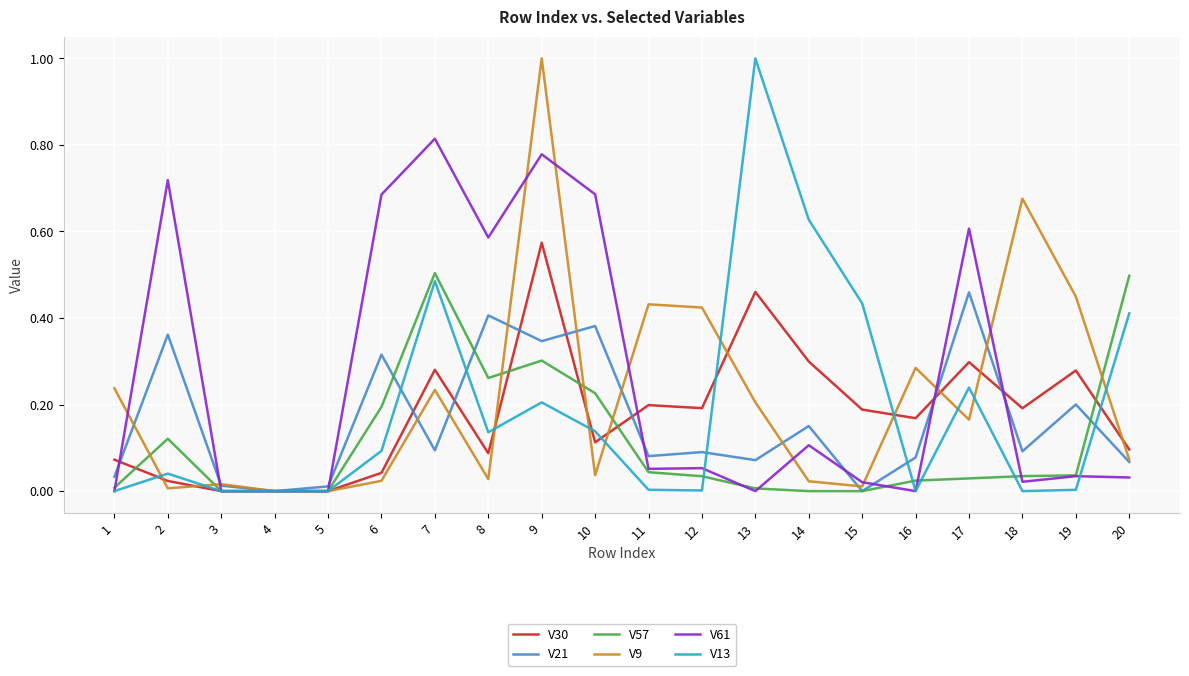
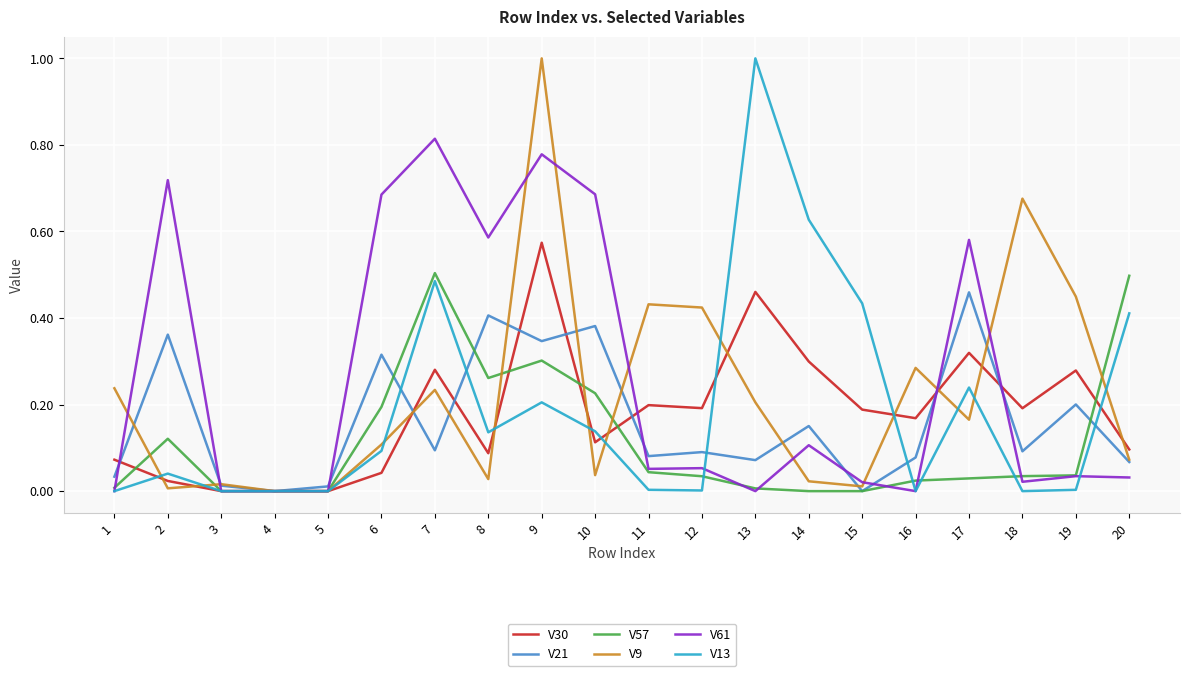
  {
    "V30": {
      "1": 0.07,
      "2": 0.02,
      "6": 0.04,
      "7": 0.28,
      "8": 0.09,
      "9": 0.57,
      "10": 0.11,
      "11": 0.20,
      "12": 0.19,
      "13": 0.46,
      "14": 0.30,
      "15": 0.19,
      "16": 0.17,
-     "17": 0.30,
+     "17": 0.32,
      "18": 0.19,
      "19": 0.28,
      "20": 0.10
    },
    "V57": {
      "1": 0.01,
      "2": 0.12,
      "6": 0.19,
      "7": 0.50,
      "8": 0.26,
      "9": 0.30,
      "10": 0.23,
      "11": 0.04,
      "12": 0.03,
      "13": 0.01,
      "14": 0.00,
      "16": 0.02,
      "17": 0.03,
      "18": 0.03,
      "20": 0.50
    },
    "V9": {
      "1": 0.24,
      "2": 0.01,
-     "6": 0.02,
+     "6": 0.11,
      "7": 0.23,
      "8": 0.03,
      "9": 1.00,
      "10": 0.04,
      "11": 0.43,
      "12": 0.42,
      "13": 0.21,
      "14": 0.02,
      "15": 0.01,
      "16": 0.28,
      "17": 0.17,
      "18": 0.68,
      "19": 0.45
    },
    "V61": {
      "2": 0.72,
      "6": 0.69,
      "7": 0.81,
      "8": 0.59,
      "9": 0.78,
      "10": 0.69,
      "11": 0.05,
      "12": 0.05,
      "13": 0.00,
      "14": 0.11,
      "15": 0.02,
-     "17": 0.61,
+     "17": 0.58,
      "18": 0.02,
      "20": 0.03
    }
  }
